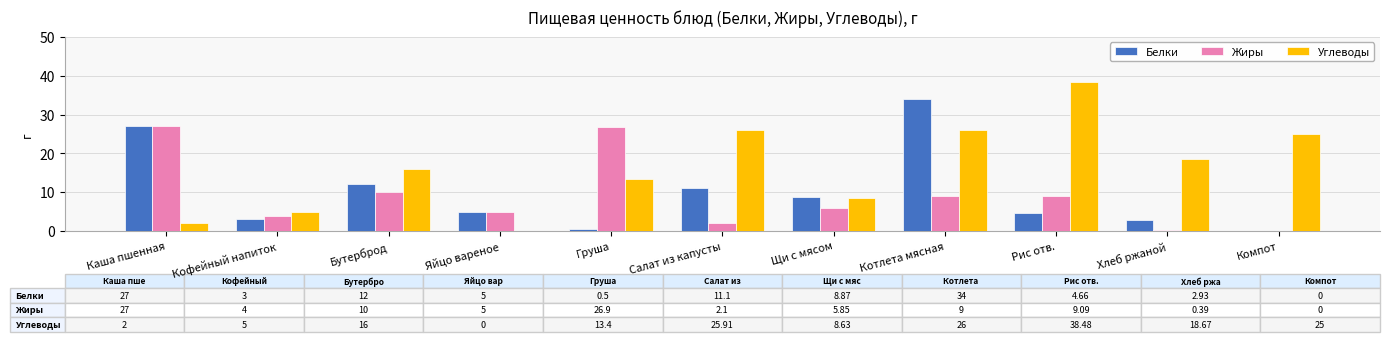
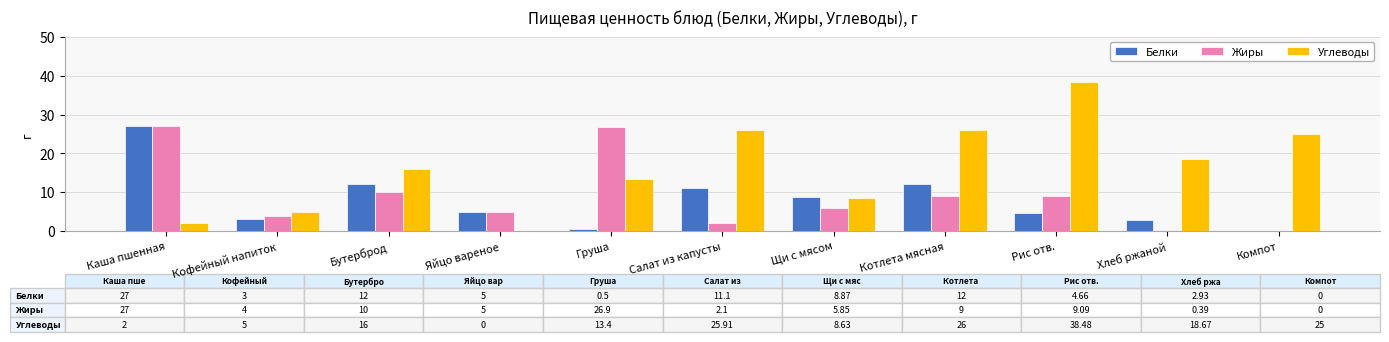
  {
    "Белки": {
-     "Котлета мясная": 34
+     "Котлета мясная": 12
    },
    "Жиры": {
      "Каша пшенная": 27,
      "Кофейный напиток": 4,
      "Бутерброд": 10,
      "Яйцо вареное": 5,
      "Груша": 27,
      "Салат из капусты": 2,
      "Щи с мясом": 6,
      "Котлета мясная": 9,
      "Рис отв.": 9,
      "Компот": 0
    },
    "Углеводы": {
      "Каша пшенная": 2,
      "Кофейный напиток": 5,
      "Бутерброд": 16,
      "Яйцо вареное": 0,
      "Груша": 13,
      "Салат из капусты": 26,
      "Щи с мясом": 9,
      "Котлета мясная": 26,
      "Рис отв.": 38,
      "Хлеб ржаной": 19,
      "Компот": 25
    }
  }
